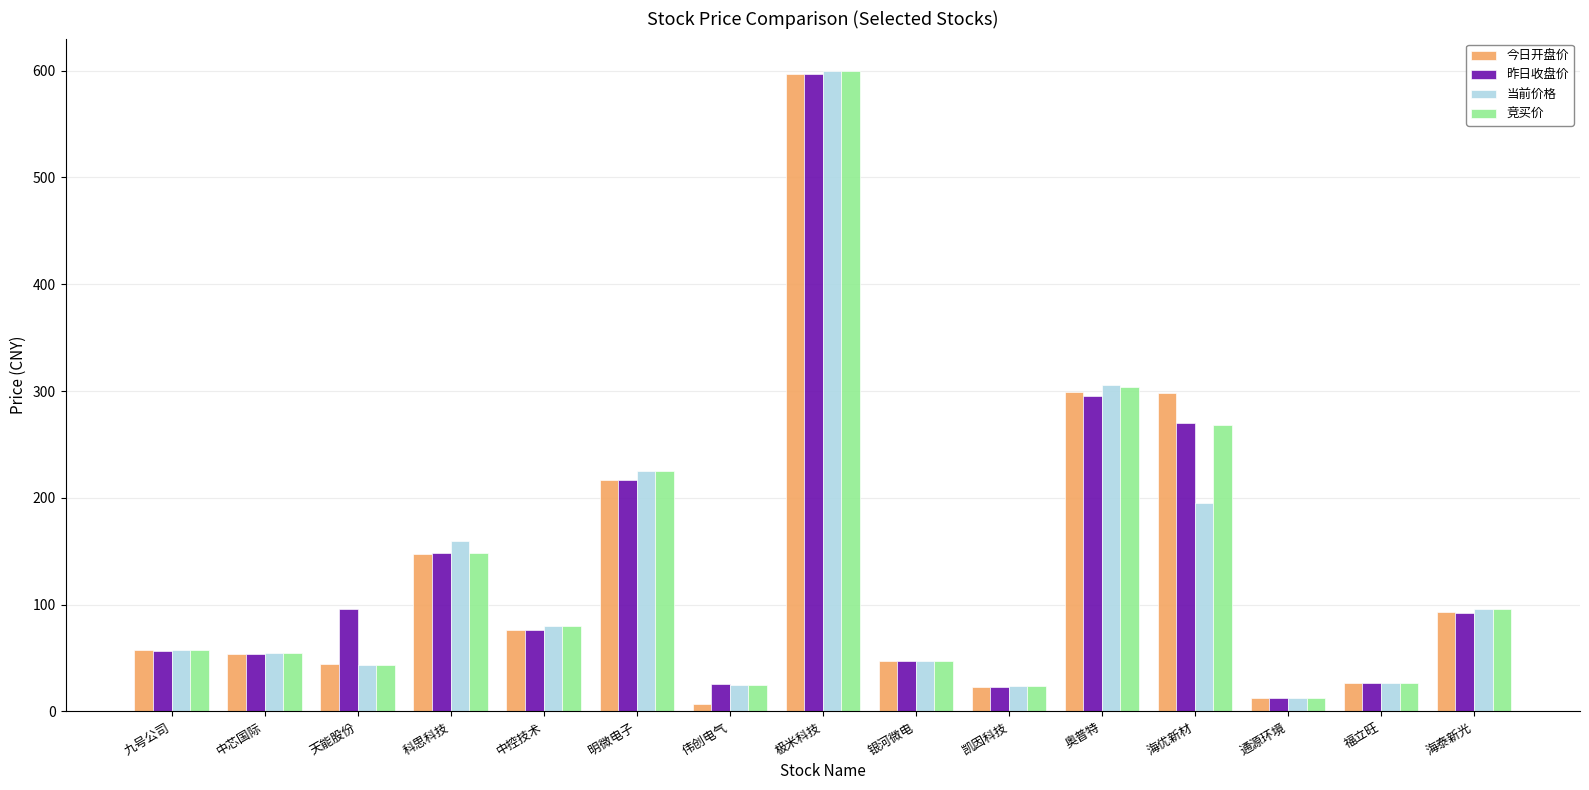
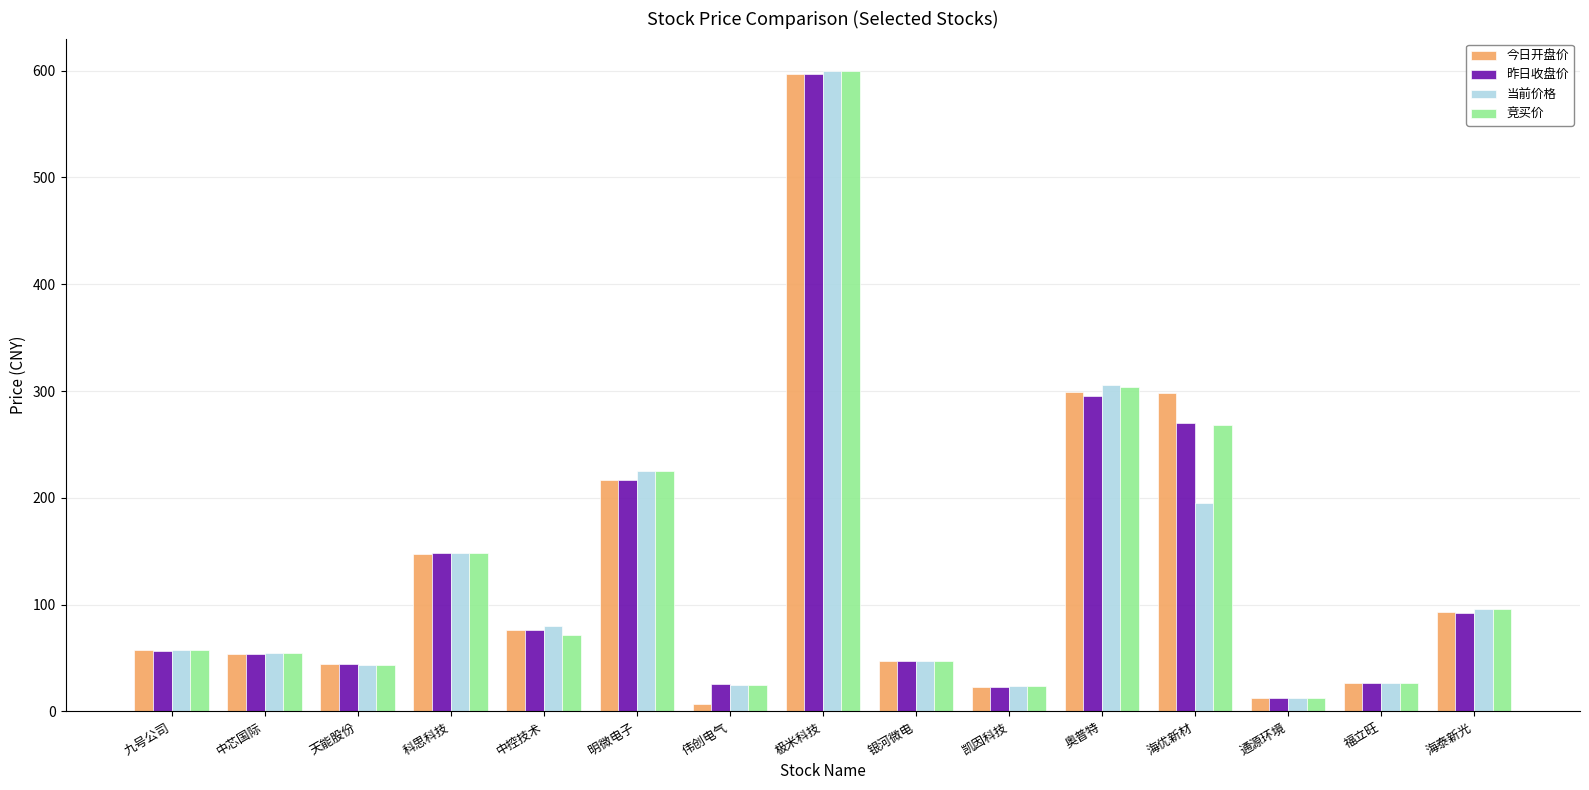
  {
    "今日开盘价": {
      "九号公司": 57,
      "中芯国际": 54,
      "天能股份": 44,
      "科思科技": 147,
      "中控技术": 77,
      "明微电子": 216,
      "伟创电气": 7,
      "极米科技": 597,
      "银河微电": 48,
      "凯因科技": 23,
      "奥普特": 299,
      "海优新材": 298,
      "通源环境": 12,
      "福立旺": 27,
      "海泰新光": 93
    },
    "昨日收盘价": {
      "九号公司": 57,
      "中芯国际": 54,
-     "天能股份": 96,
+     "天能股份": 44,
      "科思科技": 148,
      "中控技术": 76,
      "明微电子": 217,
      "伟创电气": 25,
      "极米科技": 597,
      "银河微电": 48,
      "凯因科技": 23,
      "奥普特": 295,
      "海优新材": 270,
      "通源环境": 12,
      "福立旺": 27,
      "海泰新光": 93
    },
    "当前价格": {
      "九号公司": 58,
      "中芯国际": 55,
      "天能股份": 44,
-     "科思科技": 160,
+     "科思科技": 148,
      "中控技术": 80,
      "明微电子": 225,
      "伟创电气": 25,
      "极米科技": 600,
      "银河微电": 47,
      "凯因科技": 23,
      "奥普特": 305,
      "海优新材": 195,
      "通源环境": 12,
      "福立旺": 27,
      "海泰新光": 96
    },
    "竞买价": {
      "九号公司": 58,
      "中芯国际": 55,
      "天能股份": 44,
      "科思科技": 148,
-     "中控技术": 80,
+     "中控技术": 72,
      "明微电子": 225,
      "伟创电气": 25,
      "极米科技": 599,
      "银河微电": 47,
      "凯因科技": 23,
      "奥普特": 304,
      "海优新材": 268,
      "通源环境": 12,
      "福立旺": 27,
      "海泰新光": 96
    }
  }
